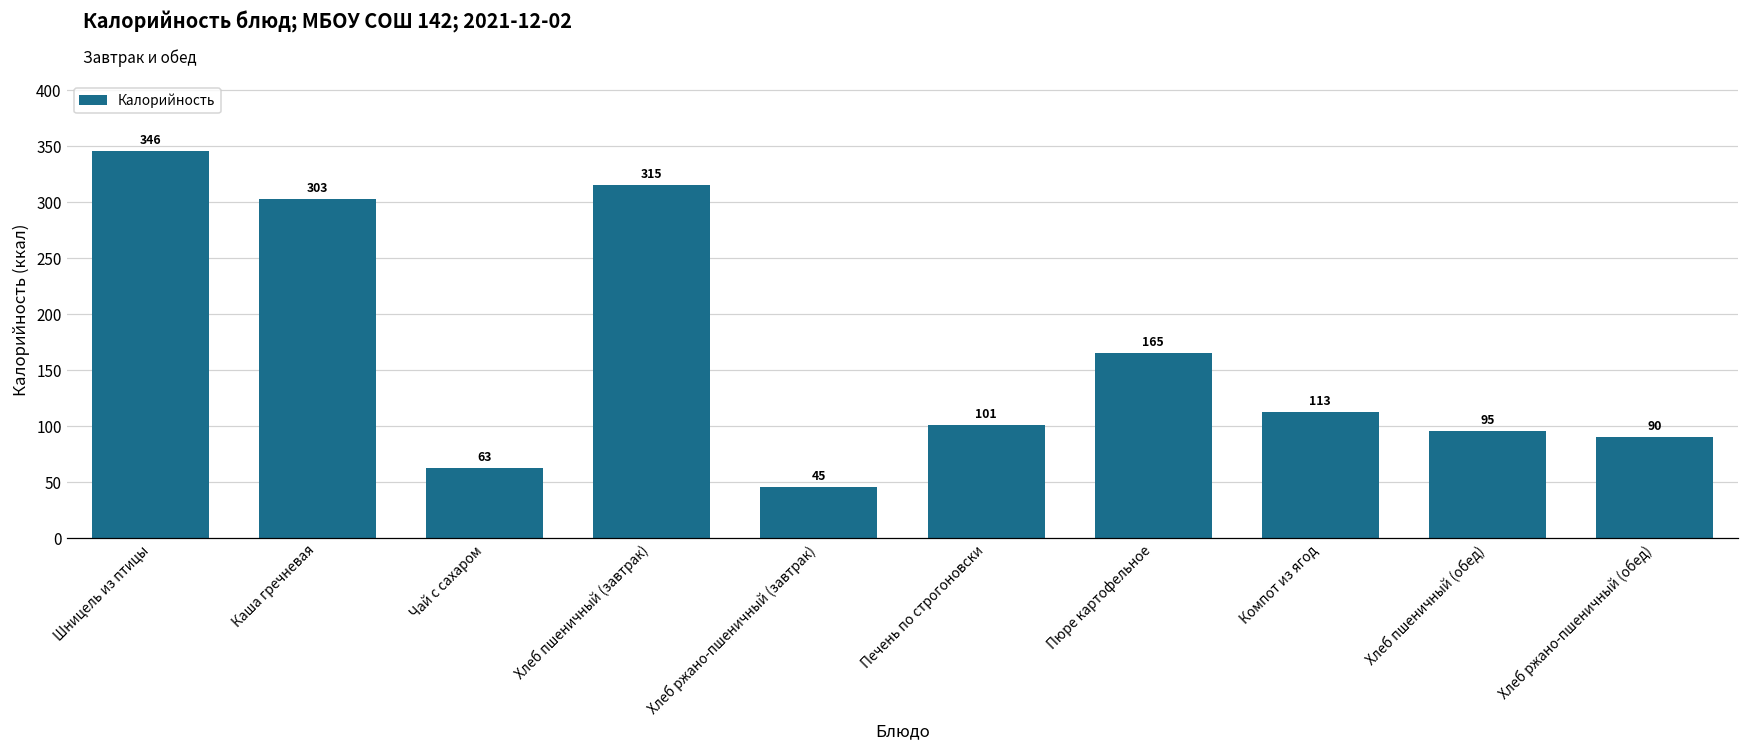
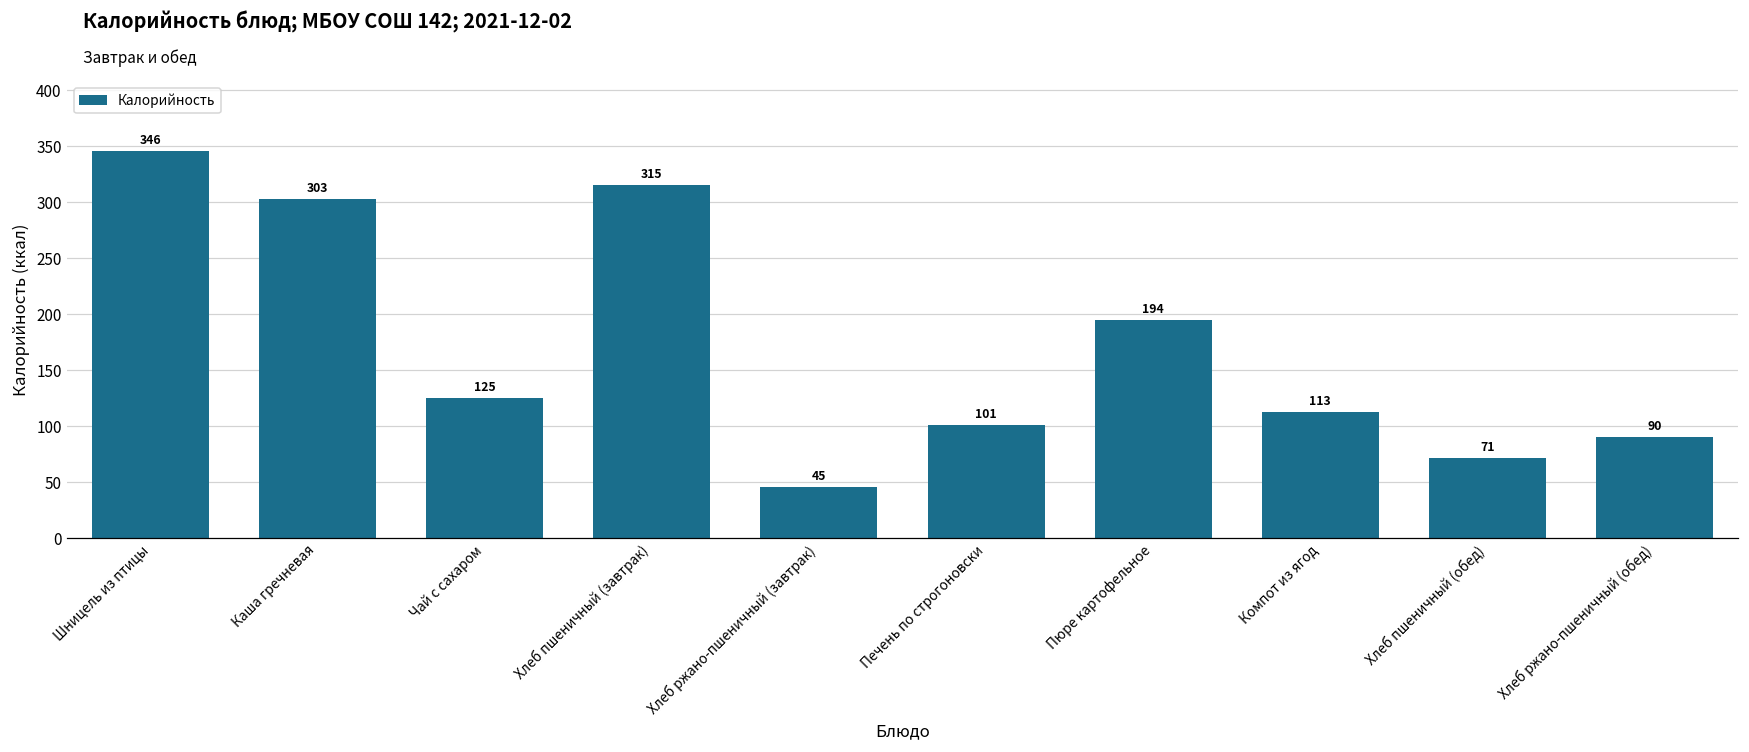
  {
    "Шницель из птицы": 346,
    "Каша гречневая": 303,
-   "Чай с сахаром": 63,
+   "Чай с сахаром": 125,
    "Хлеб пшеничный (завтрак)": 315,
    "Хлеб ржано-пшеничный (завтрак)": 45,
    "Печень по строгоновски": 101,
-   "Пюре картофельное": 165,
+   "Пюре картофельное": 194,
    "Компот из ягод": 113,
-   "Хлеб пшеничный (обед)": 95,
+   "Хлеб пшеничный (обед)": 71,
    "Хлеб ржано-пшеничный (обед)": 90
  }
